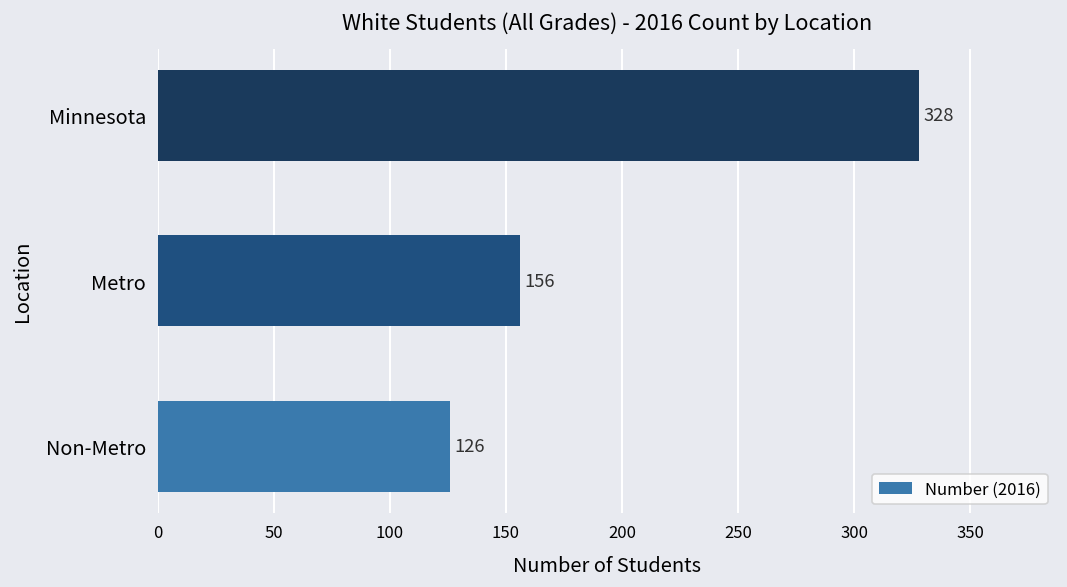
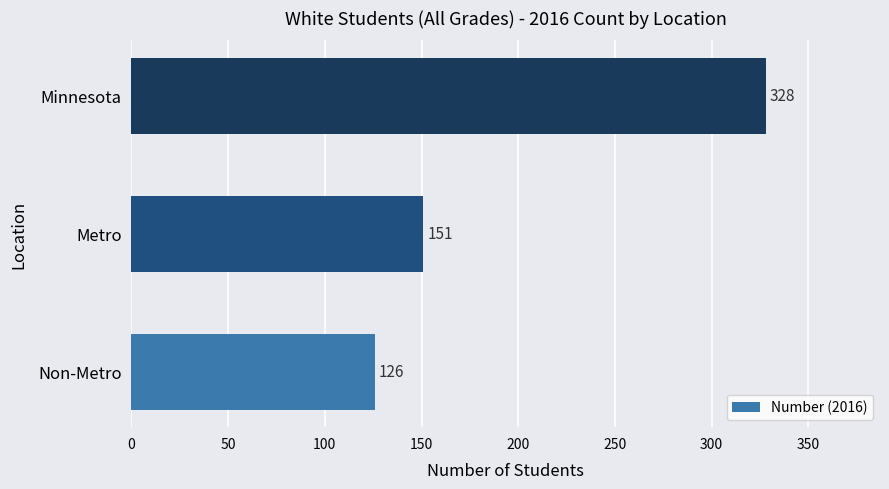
  {
    "Minnesota": 328,
-   "Metro": 156,
+   "Metro": 151,
    "Non-Metro": 126
  }
